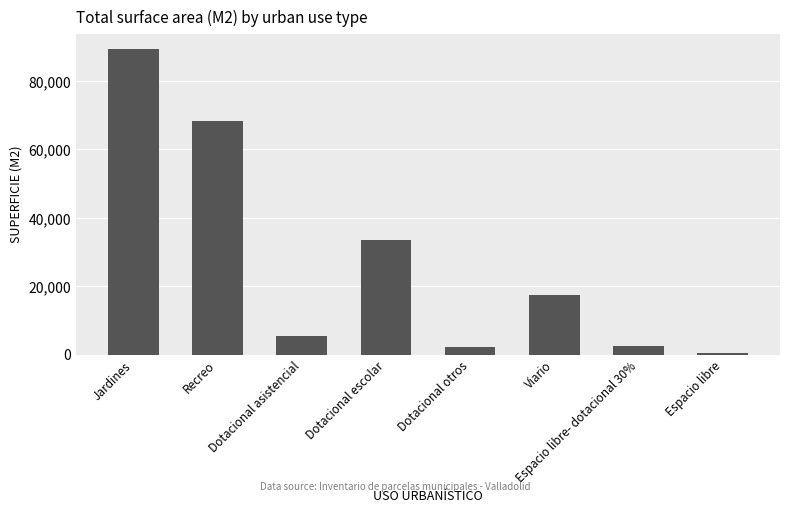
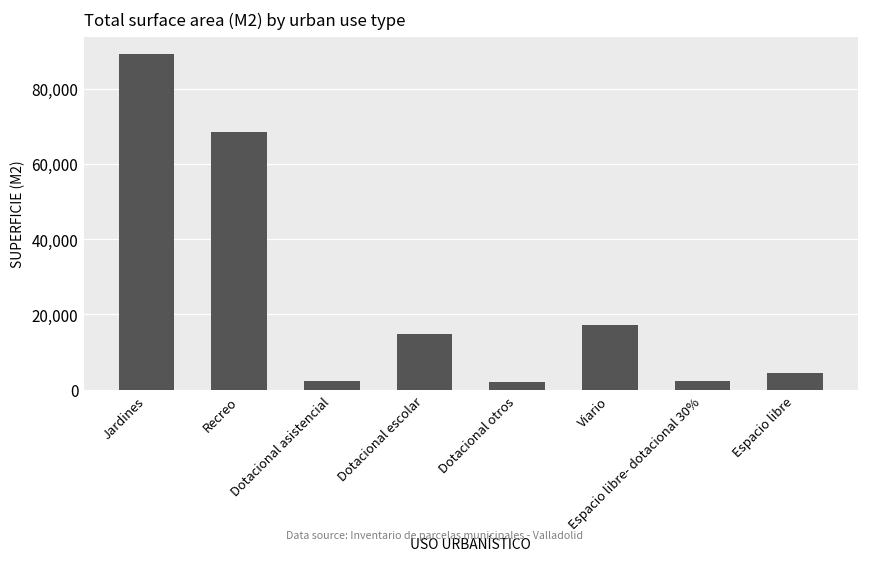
  {
    "Jardines": "89,000",
    "Recreo": "68,000",
-   "Dotacional asistencial": "5,000",
-   "Dotacional escolar": "33,000",
+   "Dotacional asistencial": "2,000",
+   "Dotacional escolar": "15,000",
    "Dotacional otros": "2,000",
    "Viario": "17,000",
    "Espacio libre- dotacional 30%": "2,000",
-   "Espacio libre": "0"
+   "Espacio libre": "4,000"
  }
